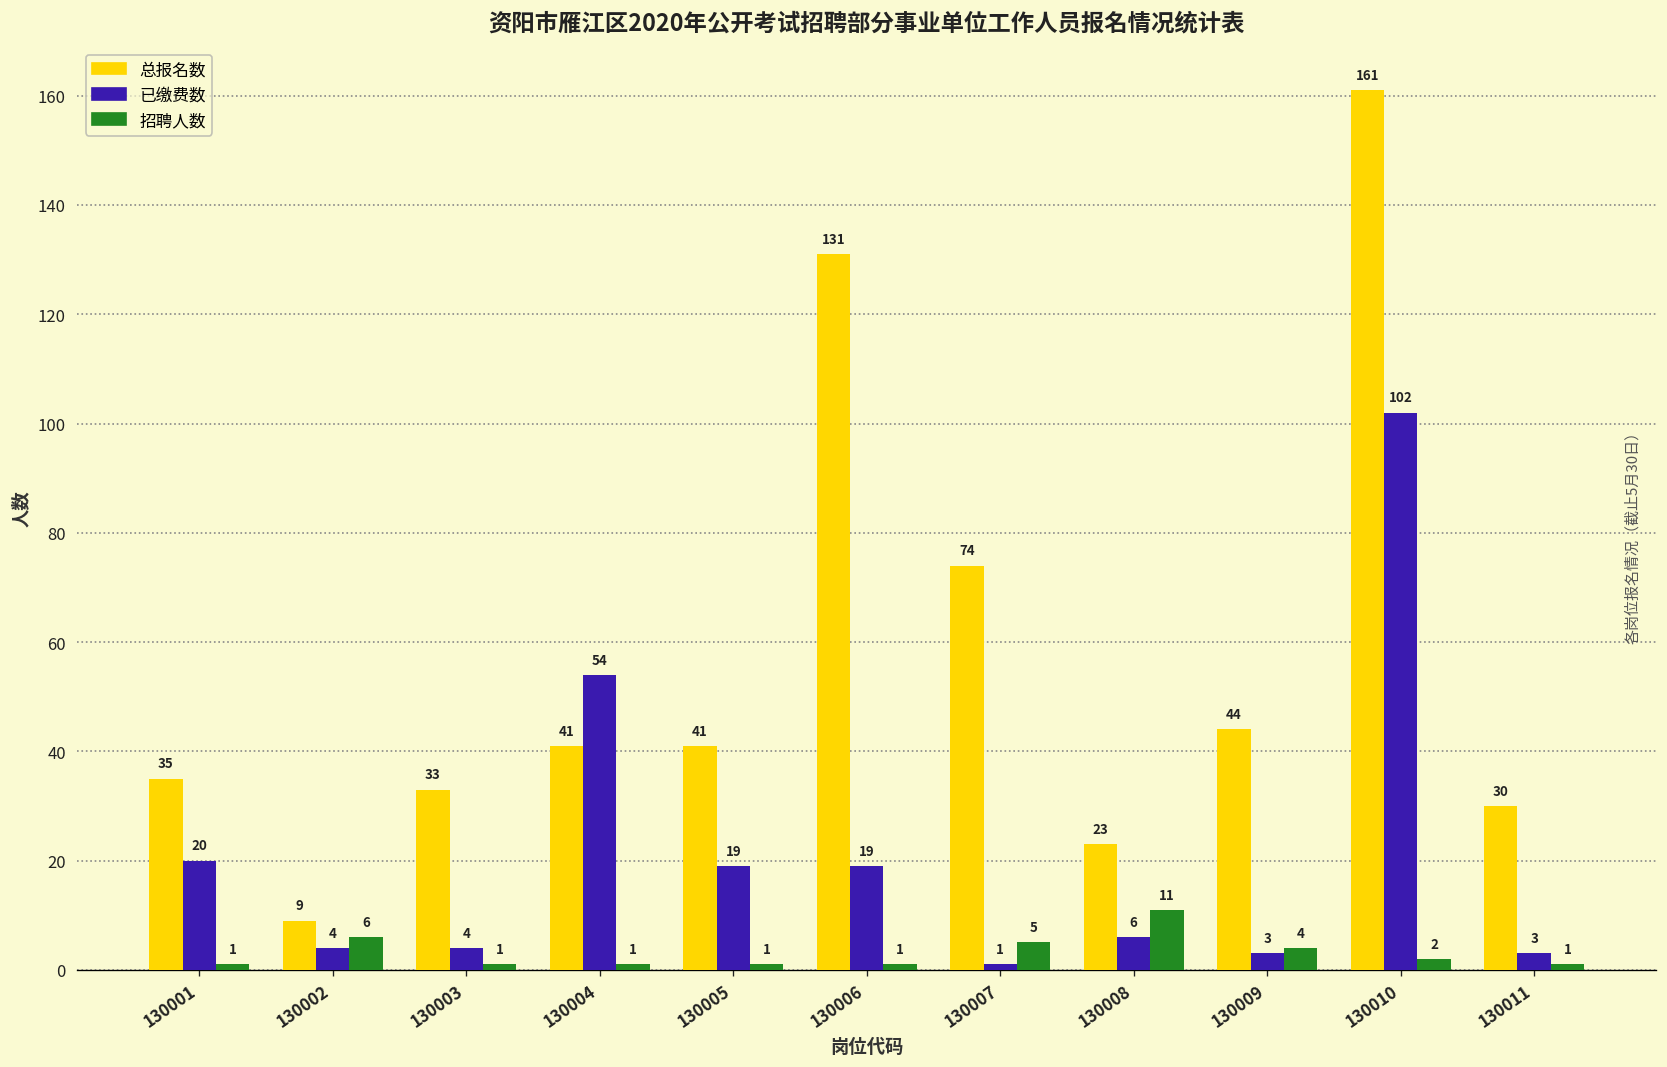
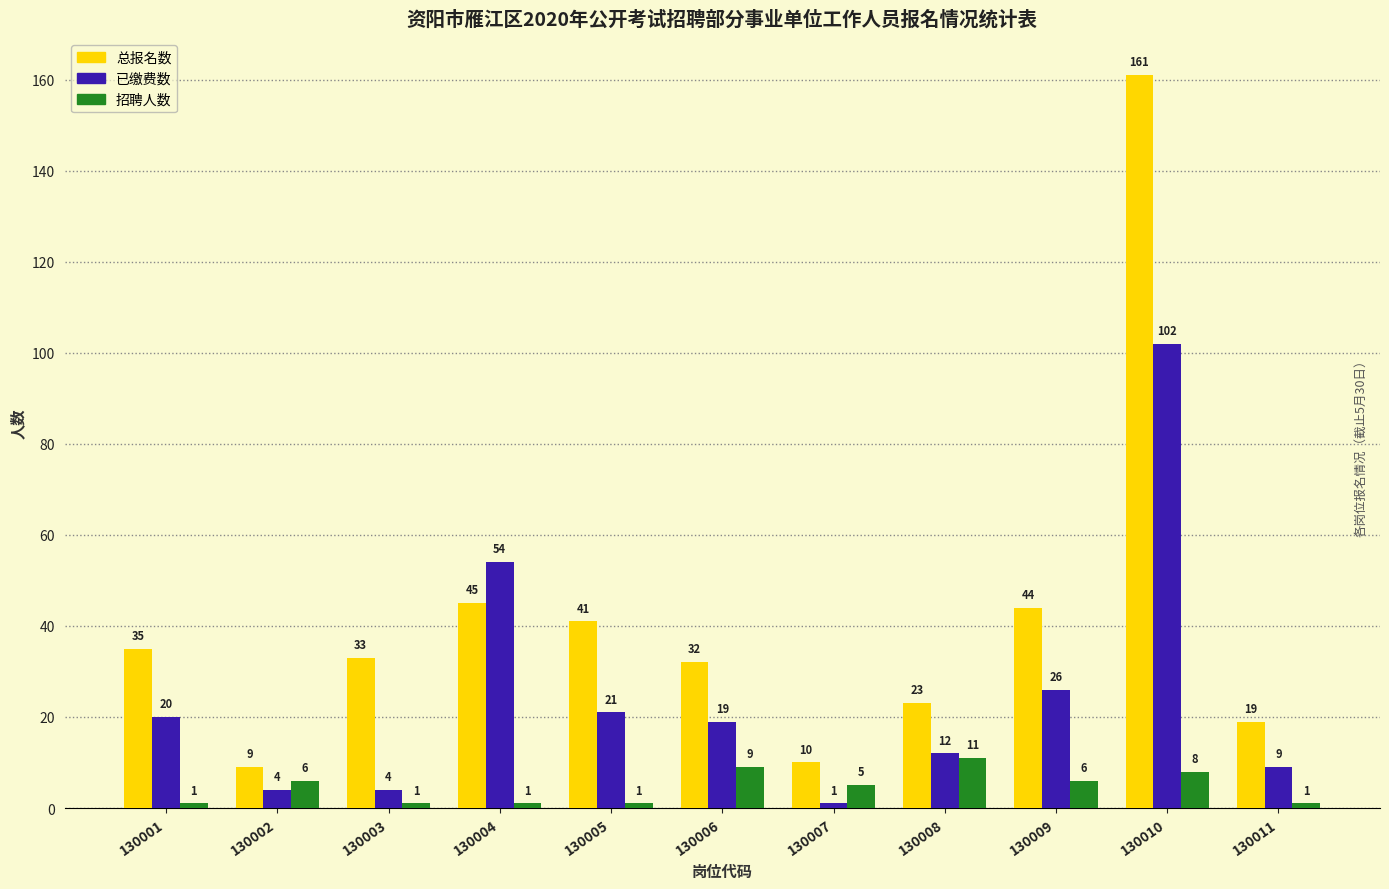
  {
    "总报名数": {
      "130001": 35,
      "130002": 9,
      "130003": 33,
-     "130004": 41,
+     "130004": 45,
      "130005": 41,
-     "130006": 131,
-     "130007": 74,
+     "130006": 32,
+     "130007": 10,
      "130008": 23,
      "130009": 44,
      "130010": 161,
-     "130011": 30
+     "130011": 19
    },
    "已缴费数": {
      "130001": 20,
      "130002": 4,
      "130003": 4,
      "130004": 54,
-     "130005": 19,
+     "130005": 21,
      "130006": 19,
      "130007": 1,
-     "130008": 6,
-     "130009": 3,
+     "130008": 12,
+     "130009": 26,
      "130010": 102,
-     "130011": 3
+     "130011": 9
    },
    "招聘人数": {
      "130001": 1,
      "130002": 6,
      "130003": 1,
      "130004": 1,
      "130005": 1,
-     "130006": 1,
+     "130006": 9,
      "130007": 5,
      "130008": 11,
-     "130009": 4,
-     "130010": 2,
+     "130009": 6,
+     "130010": 8,
      "130011": 1
    }
  }
